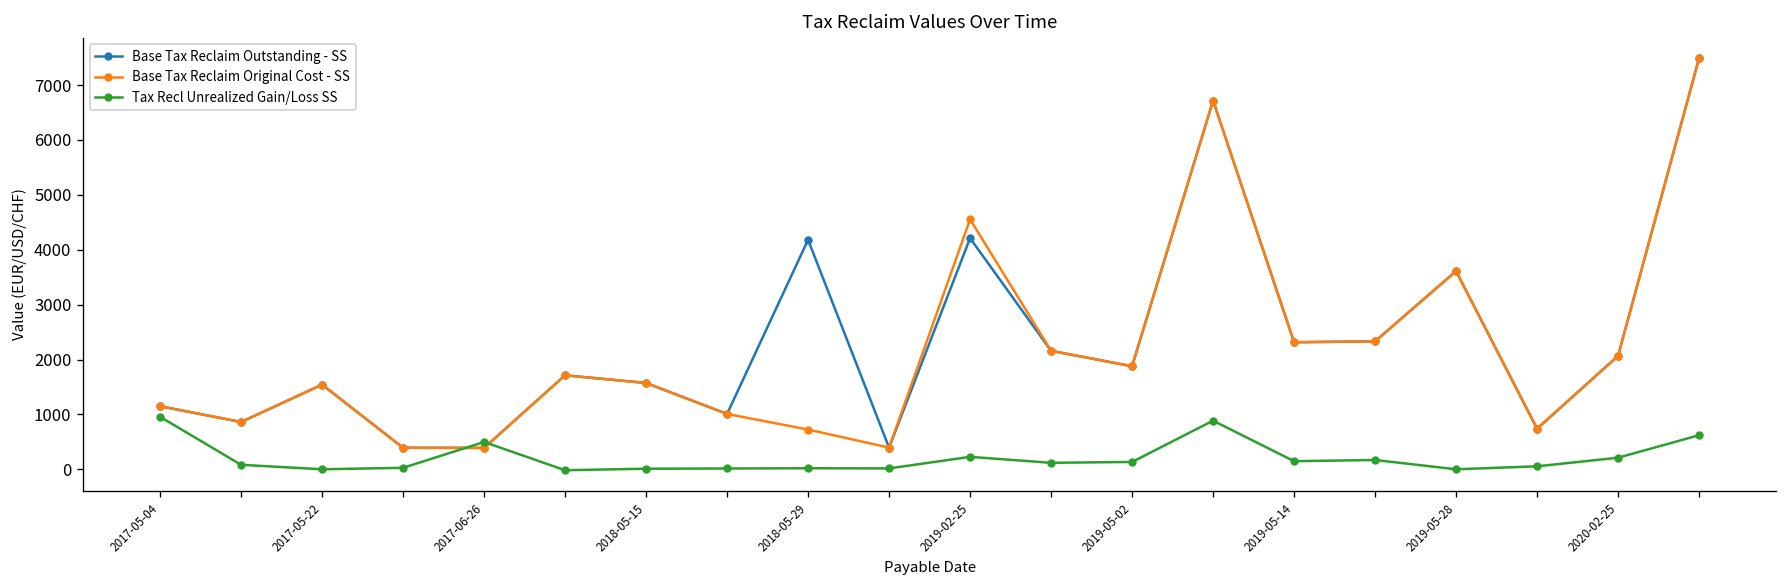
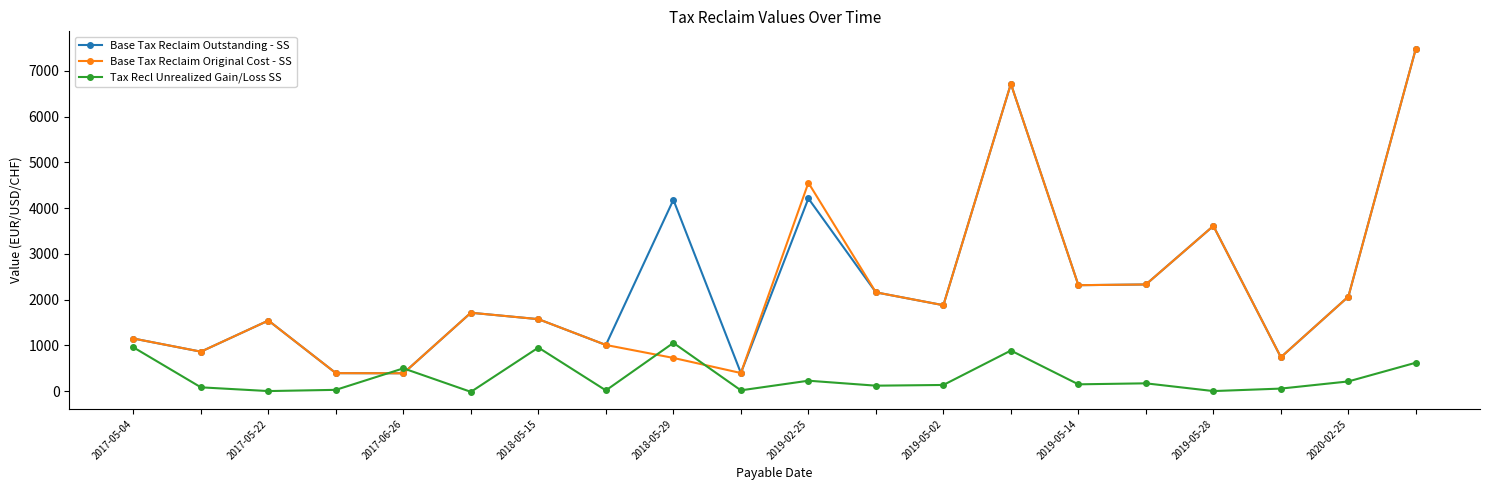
  {
    "Base Tax Reclaim Outstanding - SS": {
      "2018-05-29": 4200,
      "2019-02-25": 4200
    },
    "Base Tax Reclaim Original Cost - SS": {
      "2018-05-29": 700,
      "2019-02-25": 4600
    },
    "Tax Recl Unrealized Gain/Loss SS": {
      "2017-05-04": 1000,
      "2017-05-22": 0,
      "2017-06-26": 500,
-     "2018-05-15": 0,
-     "2018-05-29": 0,
+     "2018-05-15": 1000,
+     "2018-05-29": 1100,
      "2019-02-25": 200,
      "2019-05-02": 100,
      "2019-05-14": 100,
      "2019-05-28": 0,
      "2020-02-25": 200
    }
  }
